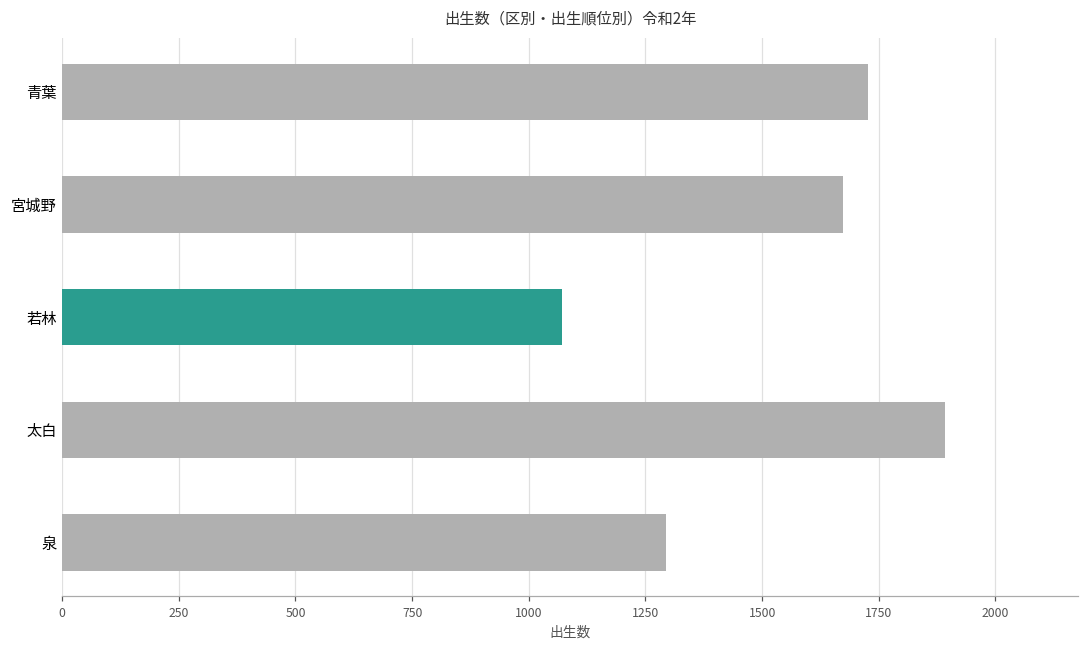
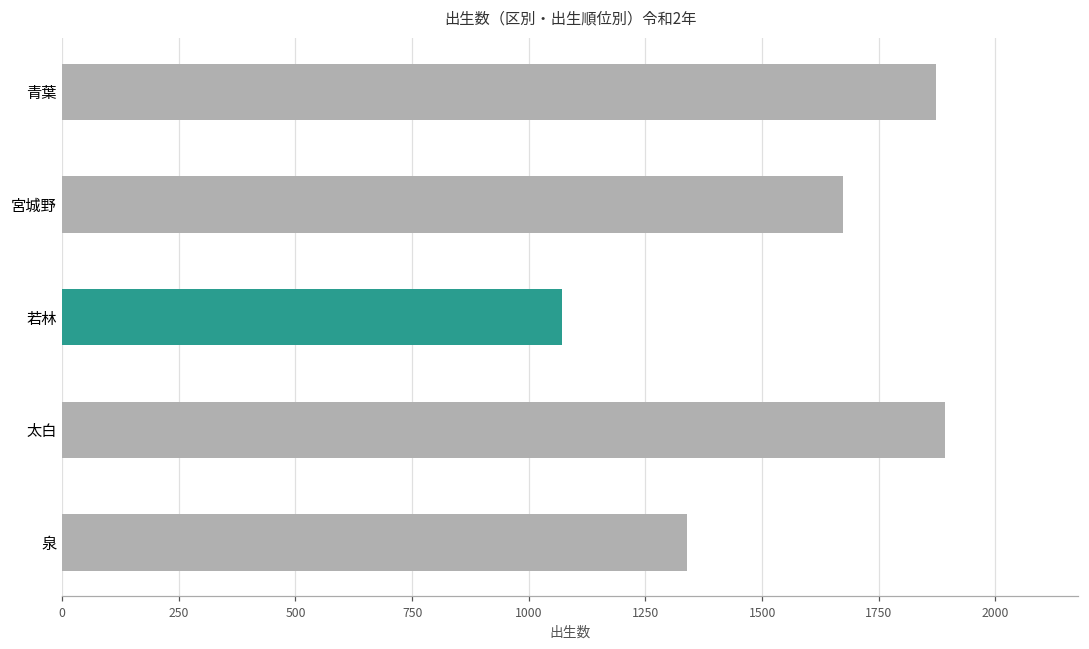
  {
-   "青葉": 1730,
+   "青葉": 1870,
    "宮城野": 1670,
    "若林": 1070,
    "太白": 1890,
-   "泉": 1290
+   "泉": 1340
  }
